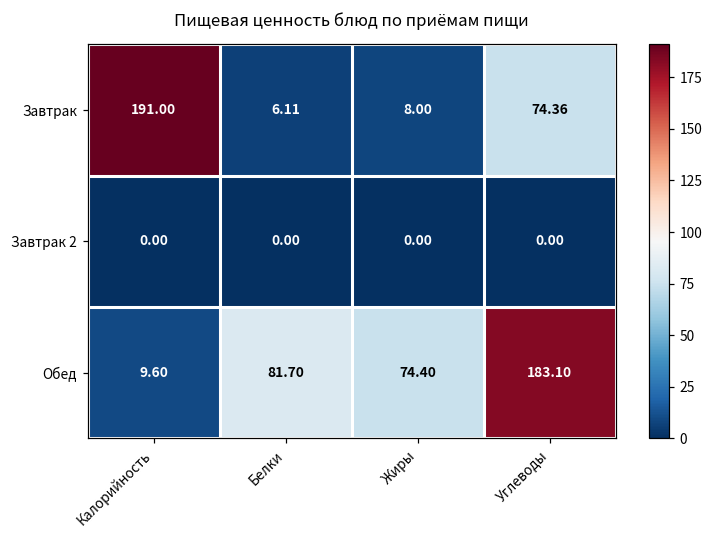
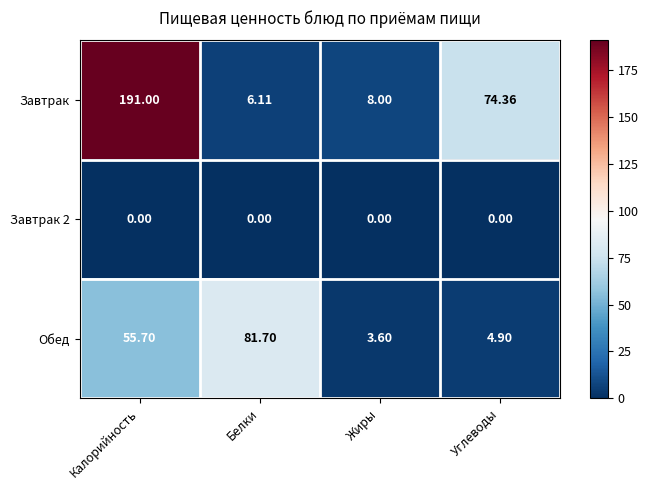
  {
    "Завтрак": {
      "Калорийность": 191.00,
      "Белки": 6.11,
      "Жиры": 8.00,
      "Углеводы": 74.36
    },
    "Завтрак 2": {
      "Калорийность": 0.00,
      "Белки": 0.00,
      "Жиры": 0.00,
      "Углеводы": 0.00
    },
    "Обед": {
-     "Калорийность": 9.60,
+     "Калорийность": 55.70,
      "Белки": 81.70,
-     "Жиры": 74.40,
-     "Углеводы": 183.10
+     "Жиры": 3.60,
+     "Углеводы": 4.90
    }
  }
